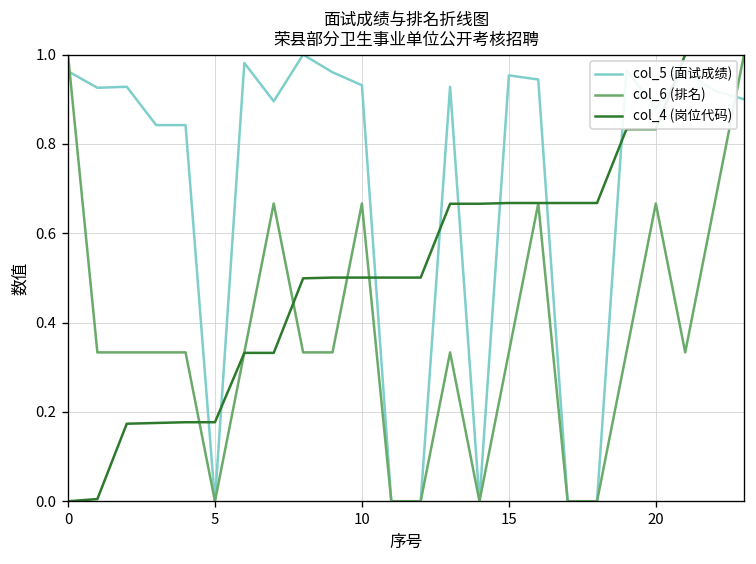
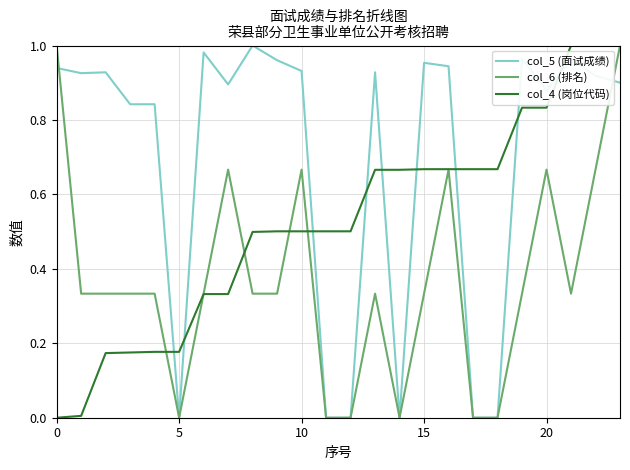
  {
    "col_5 (面试成绩)": {
-     "0": 0.96
+     "0": 0.94
    },
    "col_6 (排名)": {
      "0": 1.00
    },
    "col_4 (岗位代码)": {
      "0": 0.00
    }
  }
